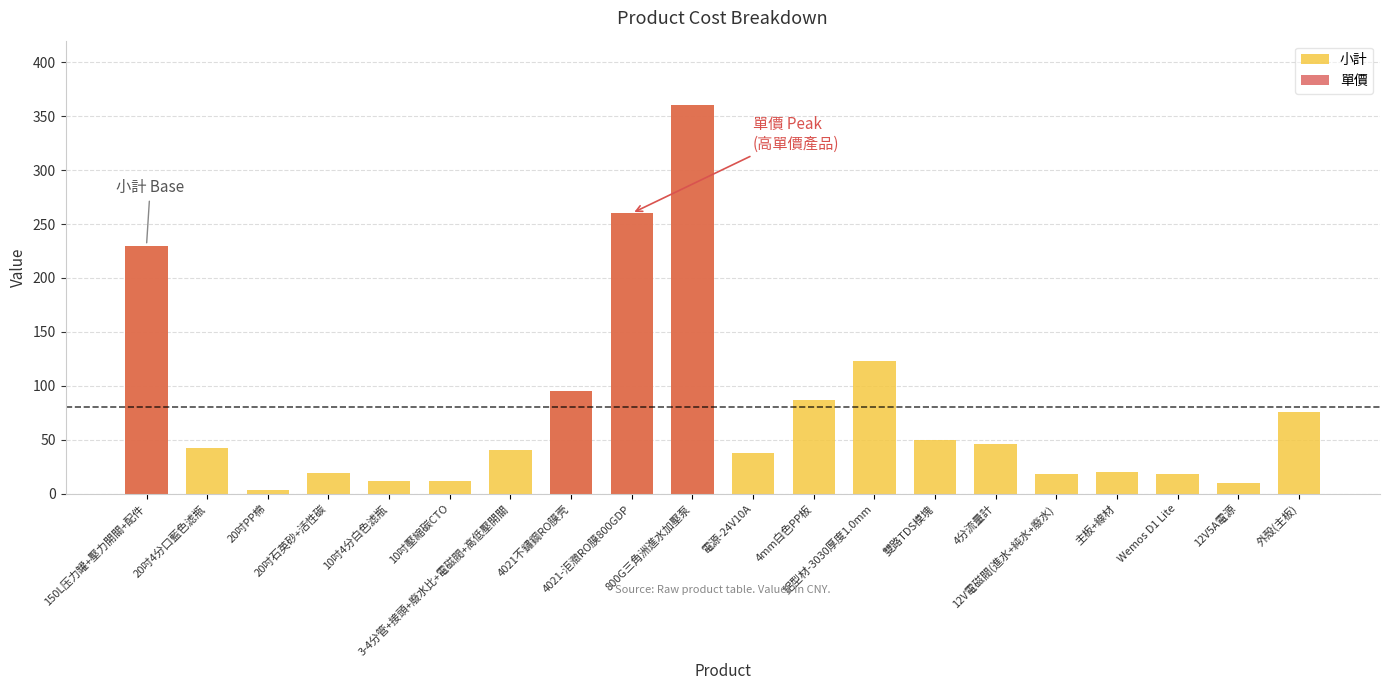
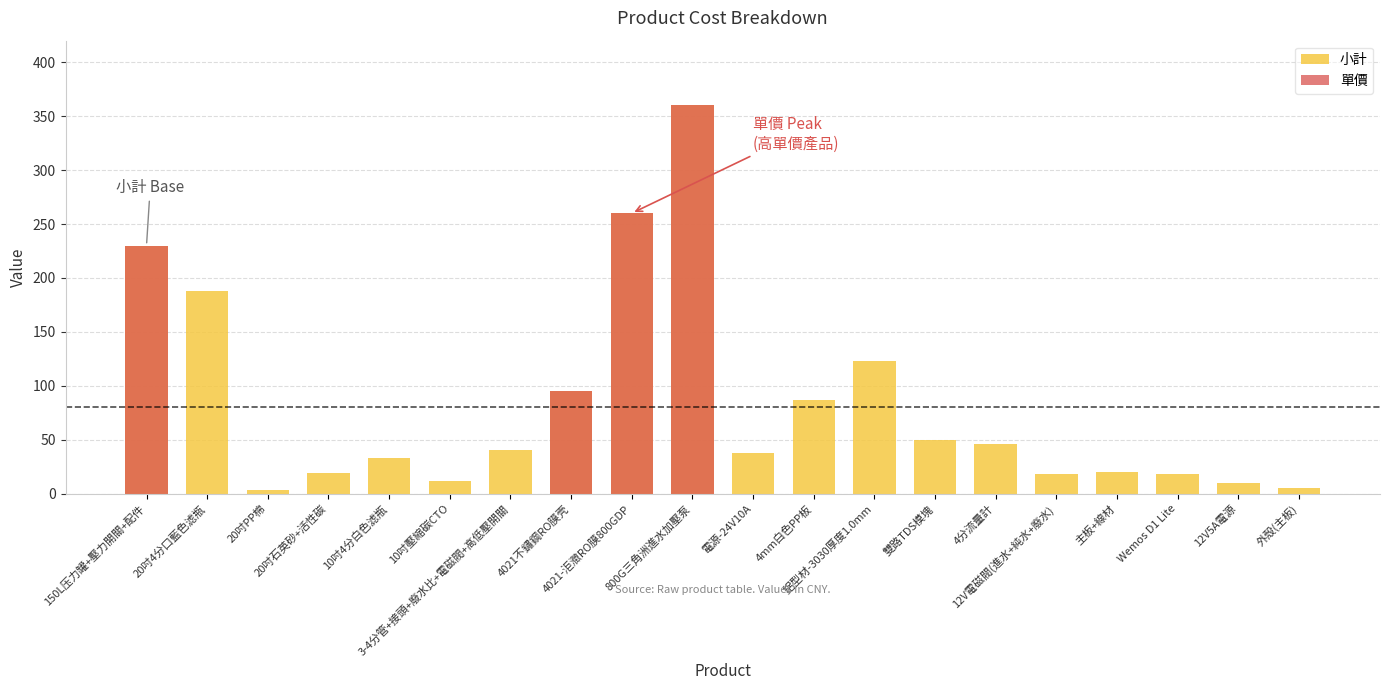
  {
    "小計": {
      "150L压力罐+壓力開關+配件": 230,
-     "20吋4分口藍色滤瓶": 42,
+     "20吋4分口藍色滤瓶": 188,
      "20吋PP棉": 3,
      "20吋石英砂+活性碳": 19,
-     "10吋4分白色滤瓶": 12,
+     "10吋4分白色滤瓶": 33,
      "10吋壓縮碳CTO": 12,
      "3-4分管+接頭+廢水比+電磁閥+高低壓開關": 40,
      "4021不鏽鋼RO膜壳": 95,
      "4021-洰瀓RO膜800GDP": 260,
      "800G三角洲進水加壓泵": 360,
      "電源-24V10A": 38,
      "4mm白色PP板": 87,
      "鋁型材-3030厚度1.0mm": 123,
      "雙路TDS模塊": 50,
      "4分流量計": 46,
      "12V電磁閥(進水+純水+廢水)": 18,
      "主板+線材": 20,
      "Wemos D1 Lite": 18,
      "12V5A電源": 10,
-     "外殼(主板)": 76
+     "外殼(主板)": 5
    },
    "單價": {
      "150L压力罐+壓力開關+配件": 230,
      "4021不鏽鋼RO膜壳": 95,
      "4021-洰瀓RO膜800GDP": 260,
      "800G三角洲進水加壓泵": 360
    }
  }
